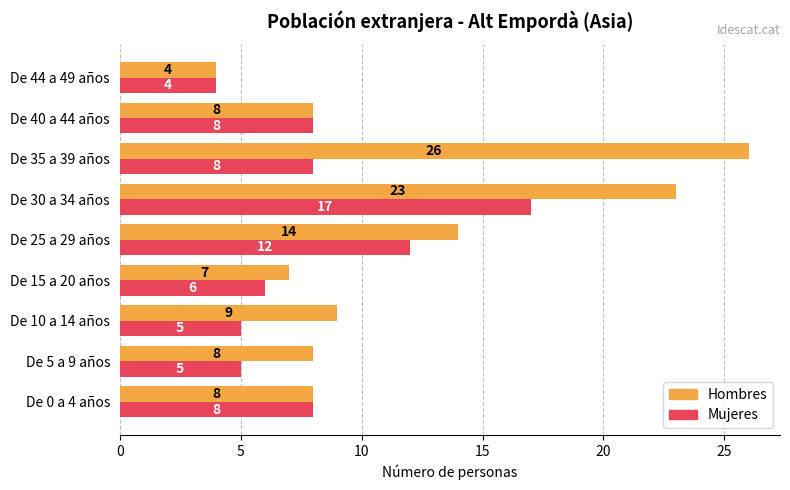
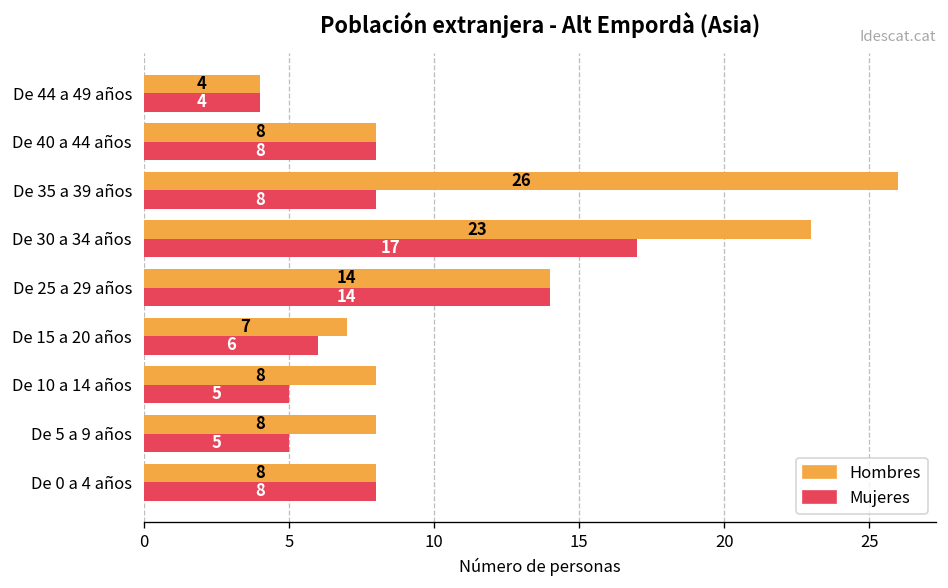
  {
    "Hombres": {
      "De 44 a 49 años": 4,
      "De 40 a 44 años": 8,
      "De 35 a 39 años": 26,
      "De 30 a 34 años": 23,
      "De 25 a 29 años": 14,
      "De 15 a 20 años": 7,
-     "De 10 a 14 años": 9,
+     "De 10 a 14 años": 8,
      "De 5 a 9 años": 8,
      "De 0 a 4 años": 8
    },
    "Mujeres": {
      "De 44 a 49 años": 4,
      "De 40 a 44 años": 8,
      "De 35 a 39 años": 8,
      "De 30 a 34 años": 17,
-     "De 25 a 29 años": 12,
+     "De 25 a 29 años": 14,
      "De 15 a 20 años": 6,
      "De 10 a 14 años": 5,
      "De 5 a 9 años": 5,
      "De 0 a 4 años": 8
    }
  }
